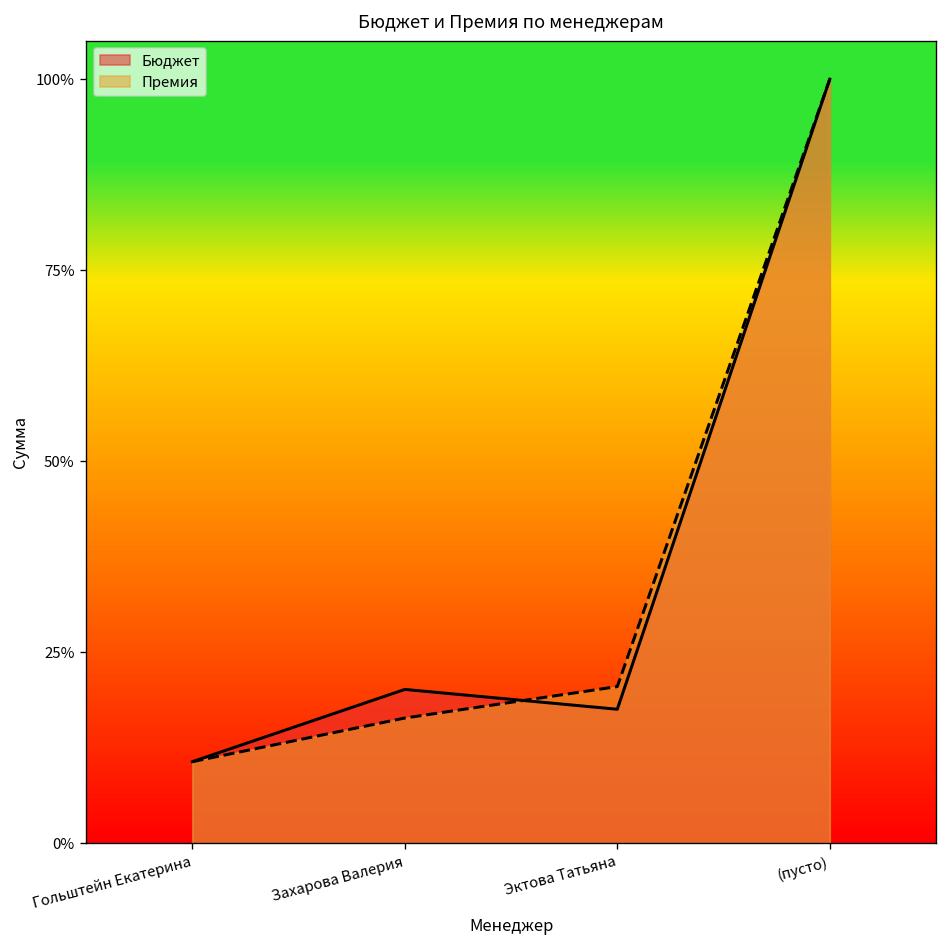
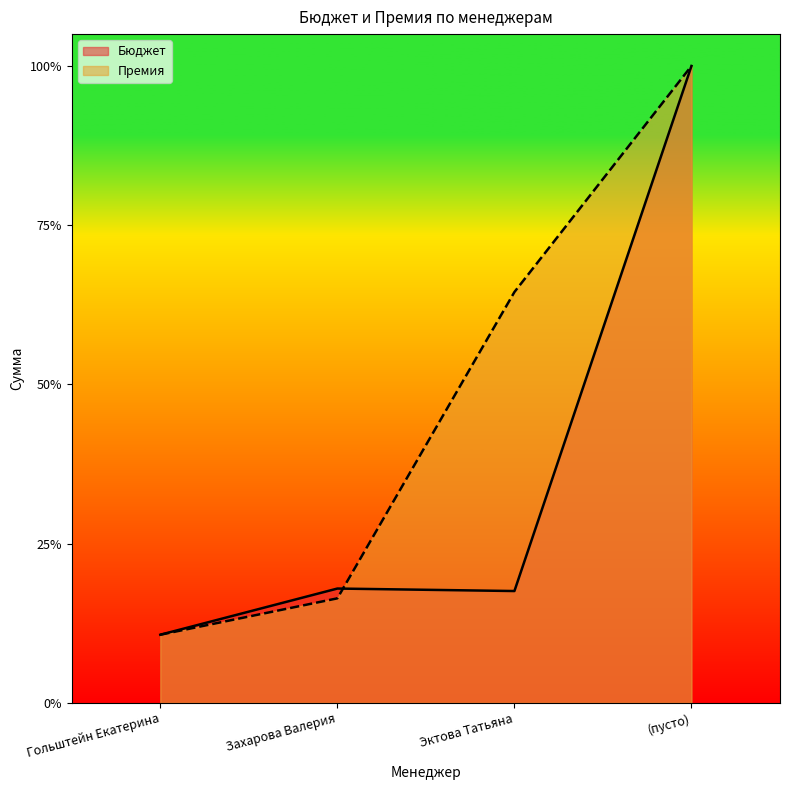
  {
    "Бюджет": {
-     "Захарова Валерия": "20%",
+     "Захарова Валерия": "18%",
      "Эктова Татьяна": "18%"
    },
    "Премия": {
      "Захарова Валерия": "16%",
-     "Эктова Татьяна": "21%"
+     "Эктова Татьяна": "65%"
    }
  }
